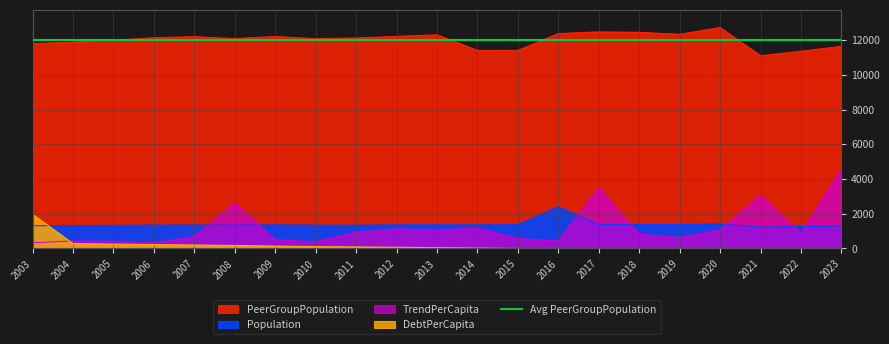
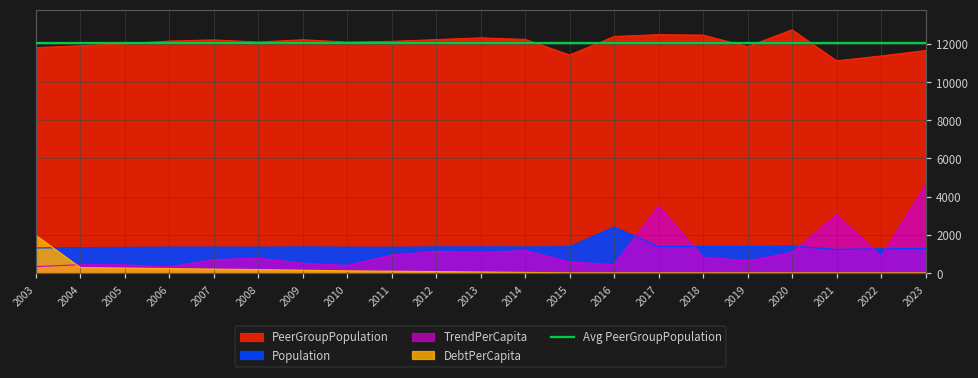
  {
    "PeerGroupPopulation": {
      "2003": 11800,
      "2004": 11900,
      "2005": 12000,
      "2006": 12100,
      "2007": 12200,
      "2008": 12100,
      "2009": 12200,
      "2010": 12100,
      "2011": 12100,
      "2012": 12200,
      "2013": 12300,
-     "2014": 11400,
+     "2014": 12200,
      "2015": 11400,
      "2016": 12400,
      "2017": 12500,
      "2018": 12400,
-     "2019": 12300,
+     "2019": 11800,
      "2020": 12700,
      "2021": 11100,
      "2022": 11400,
      "2023": 11600
    },
    "Population": {
      "2003": 1300,
      "2004": 1300,
      "2005": 1300,
      "2006": 1300,
      "2007": 1400,
      "2008": 1300,
      "2009": 1400,
      "2010": 1300,
      "2011": 1300,
      "2012": 1400,
      "2013": 1400,
      "2014": 1400,
      "2015": 1400,
      "2016": 2400,
      "2017": 1400,
      "2018": 1400,
      "2019": 1400,
      "2020": 1400,
      "2021": 1200,
      "2022": 1300,
      "2023": 1300
    },
    "TrendPerCapita": {
      "2003": 300,
      "2004": 400,
      "2005": 400,
      "2007": 700,
-     "2008": 2600,
+     "2008": 800,
      "2009": 500,
      "2010": 400,
      "2011": 900,
      "2012": 1100,
      "2013": 1100,
      "2014": 1200,
      "2015": 600,
      "2016": 400,
      "2017": 3500,
      "2018": 800,
      "2019": 600,
      "2020": 1100,
      "2021": 3100,
      "2022": 900,
      "2023": 4600
    },
    "DebtPerCapita": {
      "2003": 2000,
      "2004": 300,
      "2005": 300,
      "2007": 200,
      "2008": 200,
      "2009": 100,
      "2010": 100,
      "2011": 100,
      "2012": 100,
      "2013": 0,
      "2014": 0,
      "2015": 0,
      "2016": 0,
      "2017": 0,
      "2018": 0,
      "2019": 0,
      "2020": 0,
      "2021": 0,
      "2022": 0,
      "2023": 0
    }
  }
